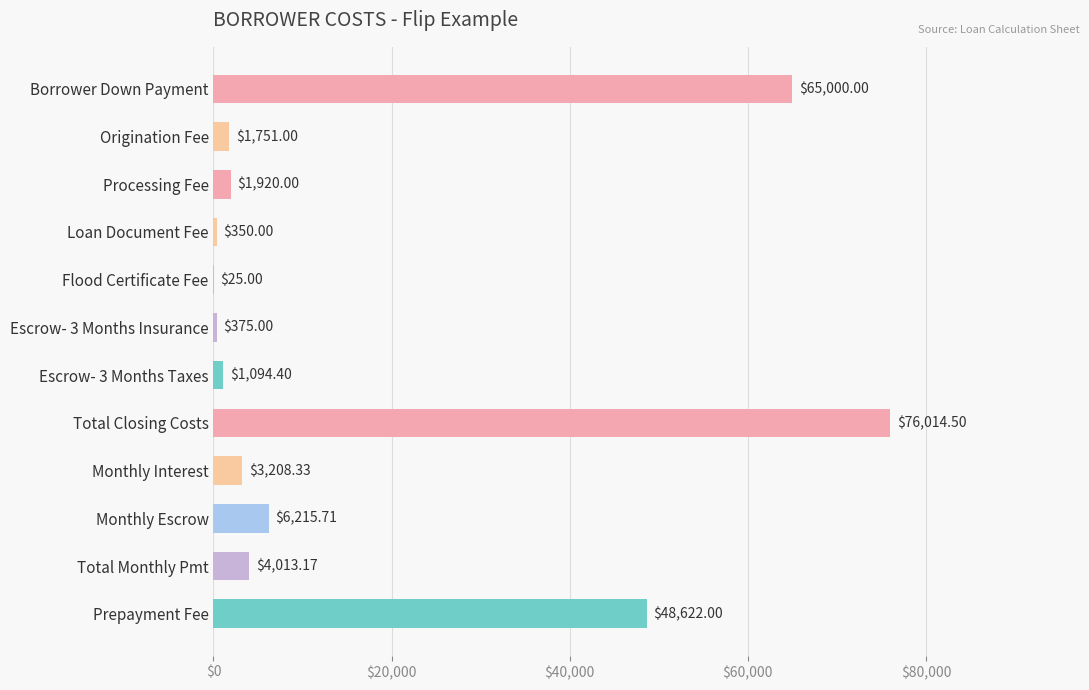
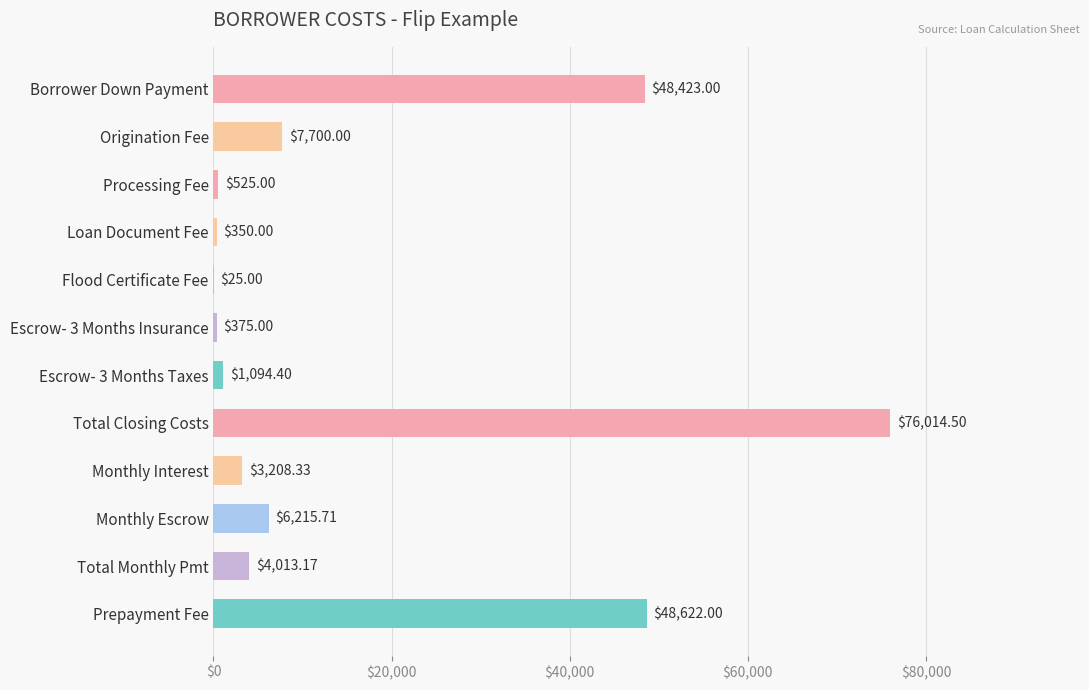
  {
-   "Borrower Down Payment": "$65,000.00",
-   "Origination Fee": "$1,751.00",
-   "Processing Fee": "$1,920.00",
+   "Borrower Down Payment": "$48,423.00",
+   "Origination Fee": "$7,700.00",
+   "Processing Fee": "$525.00",
    "Loan Document Fee": "$350.00",
    "Flood Certificate Fee": "$25.00",
    "Escrow- 3 Months Insurance": "$375.00",
    "Escrow- 3 Months Taxes": "$1,094.40",
    "Total Closing Costs": "$76,014.50",
    "Monthly Interest": "$3,208.33",
    "Monthly Escrow": "$6,215.71",
    "Total Monthly Pmt": "$4,013.17",
    "Prepayment Fee": "$48,622.00"
  }
